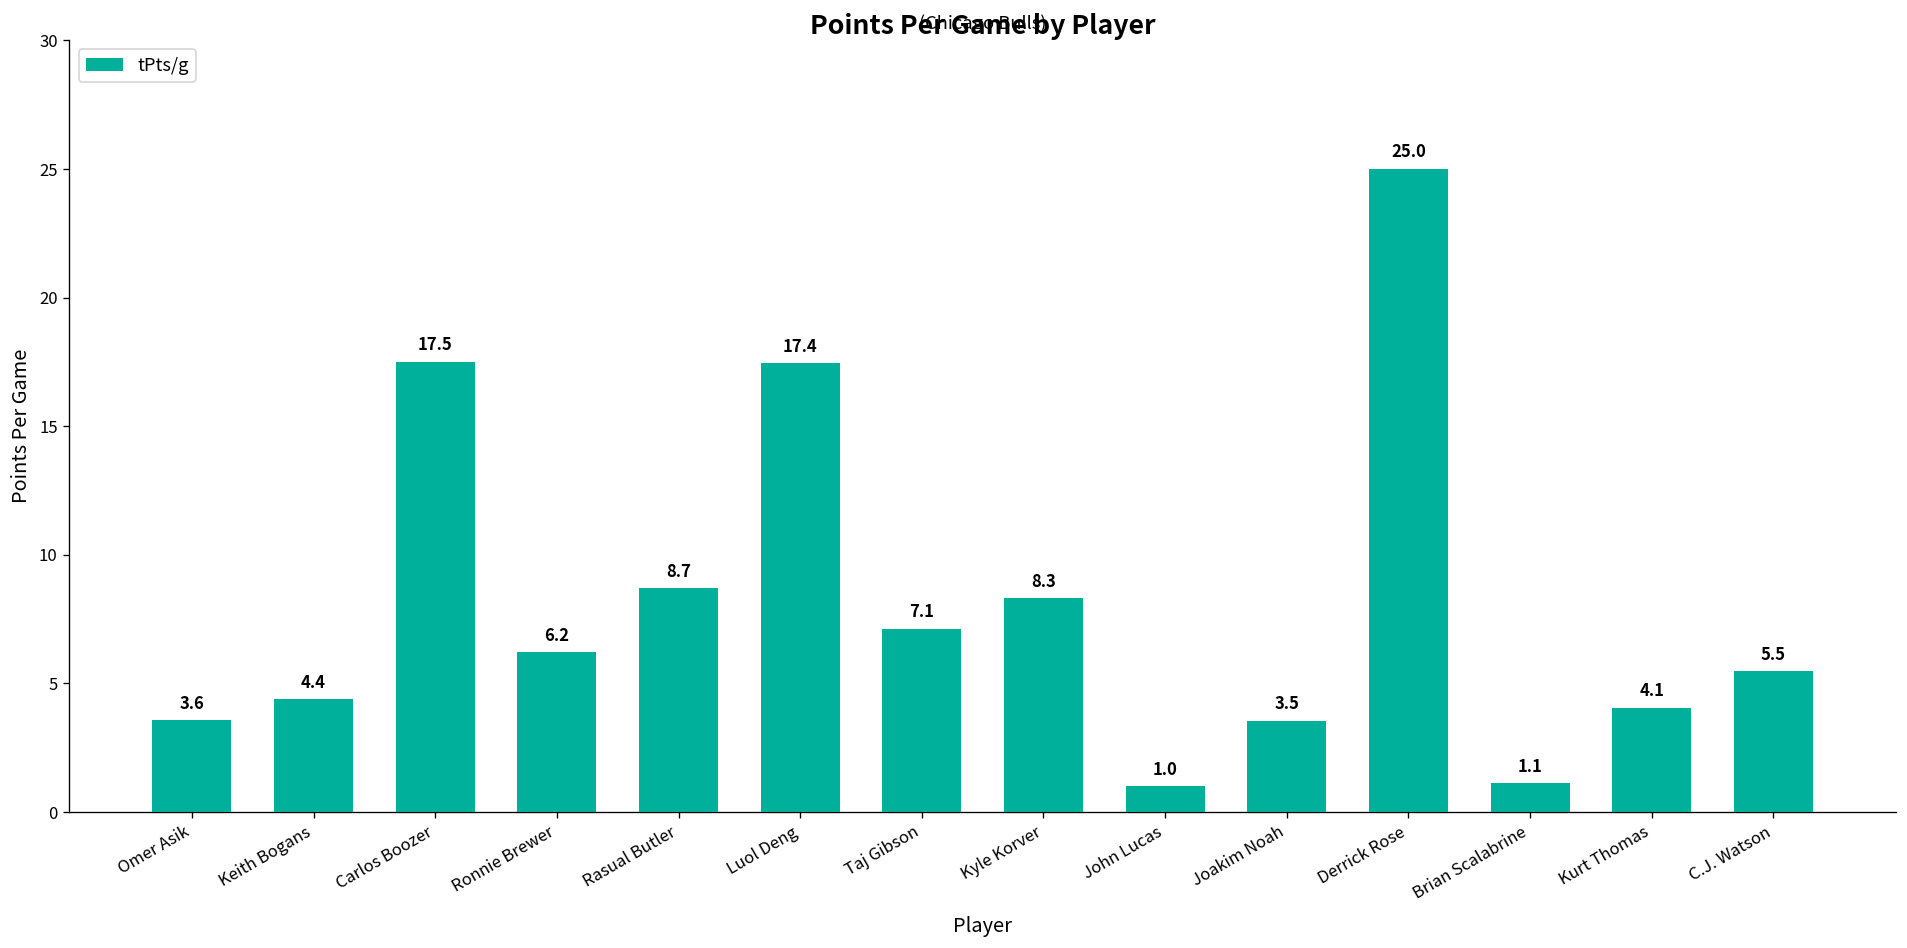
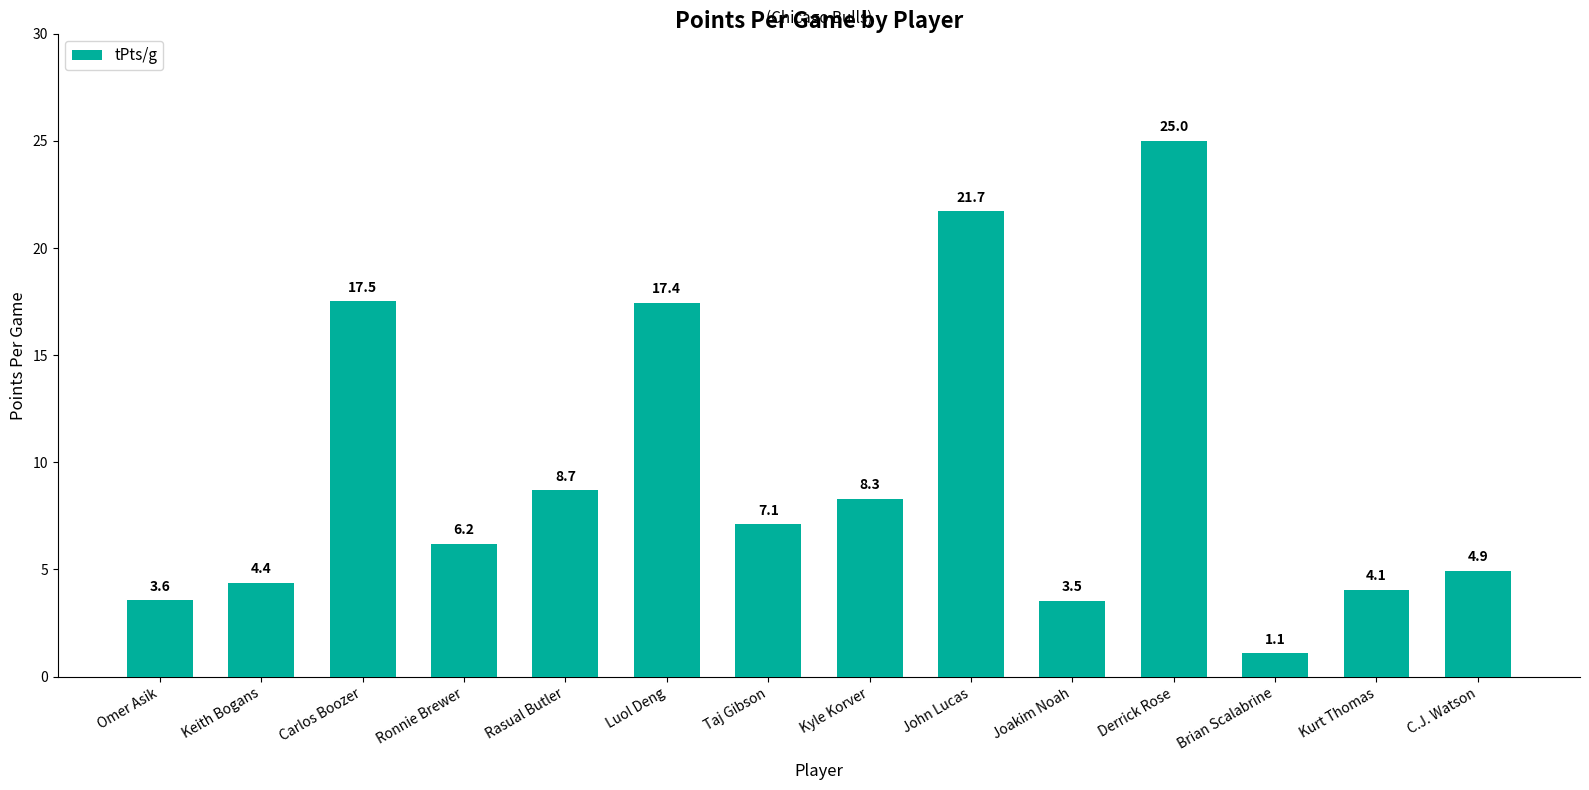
  {
    "Omer Asik": 3.6,
    "Keith Bogans": 4.4,
    "Carlos Boozer": 17.5,
    "Ronnie Brewer": 6.2,
    "Rasual Butler": 8.7,
    "Luol Deng": 17.4,
    "Taj Gibson": 7.1,
    "Kyle Korver": 8.3,
-   "John Lucas": 1.0,
+   "John Lucas": 21.7,
    "Joakim Noah": 3.5,
    "Derrick Rose": 25.0,
    "Brian Scalabrine": 1.1,
    "Kurt Thomas": 4.1,
-   "C.J. Watson": 5.5
+   "C.J. Watson": 4.9
  }
